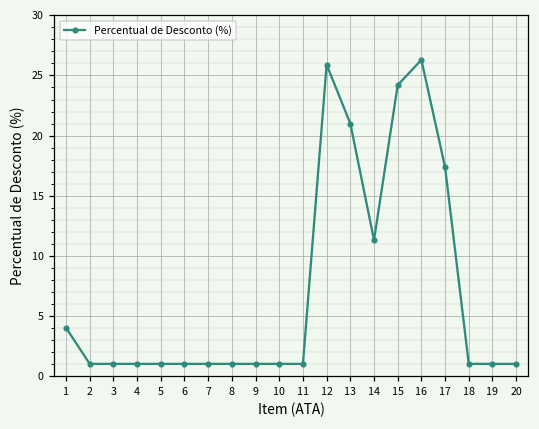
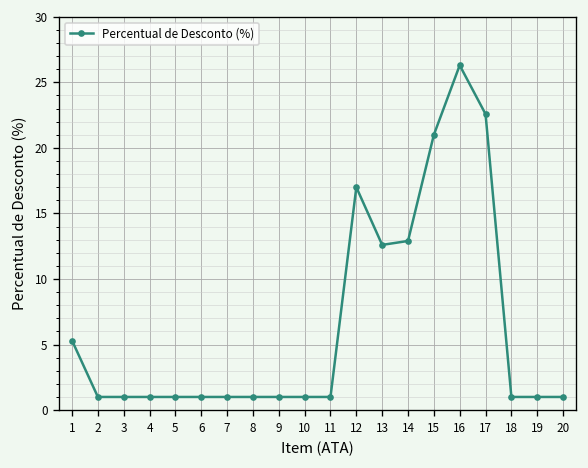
  {
-   "1": 4.0,
+   "1": 5.3,
    "2": 1.0,
    "3": 1.0,
    "4": 1.0,
    "5": 1.0,
    "6": 1.0,
    "7": 1.0,
    "8": 1.0,
    "9": 1.0,
    "10": 1.0,
    "11": 1.0,
-   "12": 25.9,
-   "13": 21.0,
-   "14": 11.3,
-   "15": 24.2,
+   "12": 17.0,
+   "13": 12.6,
+   "14": 12.9,
+   "15": 21.0,
    "16": 26.3,
-   "17": 17.4,
+   "17": 22.6,
    "18": 1.0,
    "19": 1.0,
    "20": 1.0
  }
